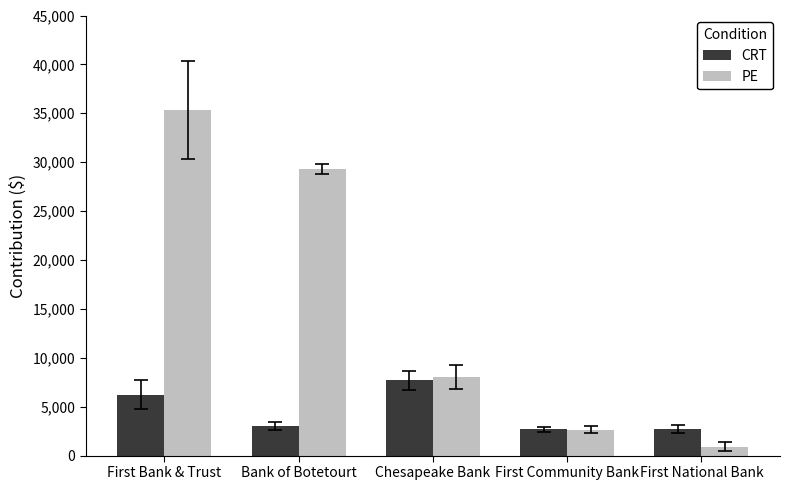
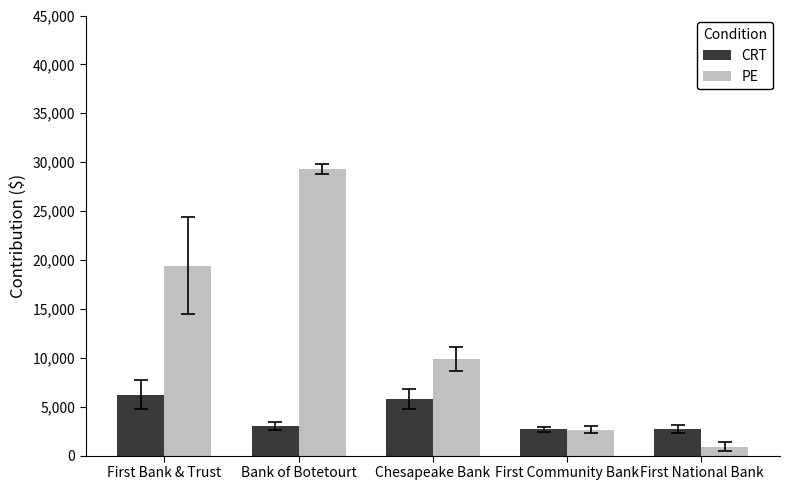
  {
    "CRT": {
      "First Bank & Trust": "6,000",
      "Bank of Botetourt": "3,000",
-     "Chesapeake Bank": "8,000",
+     "Chesapeake Bank": "6,000",
      "First Community Bank": "3,000",
      "First National Bank": "3,000"
    },
    "PE": {
-     "First Bank & Trust": "35,000",
+     "First Bank & Trust": "19,000",
      "Bank of Botetourt": "29,000",
-     "Chesapeake Bank": "8,000",
+     "Chesapeake Bank": "10,000",
      "First Community Bank": "3,000",
      "First National Bank": "1,000"
    }
  }
